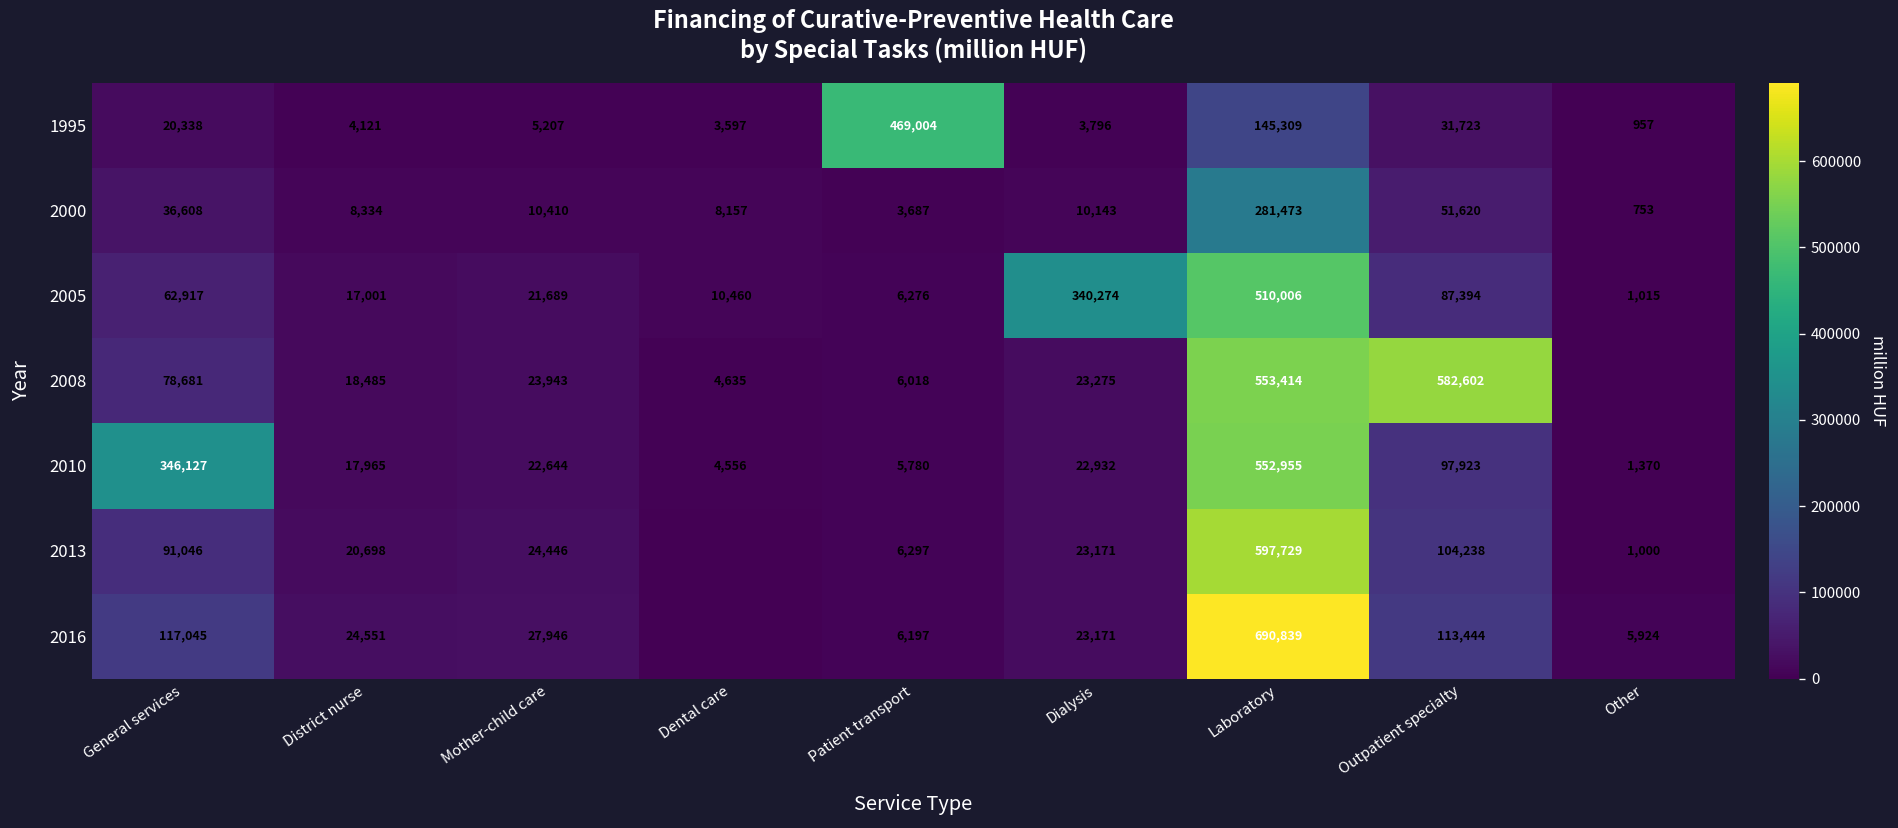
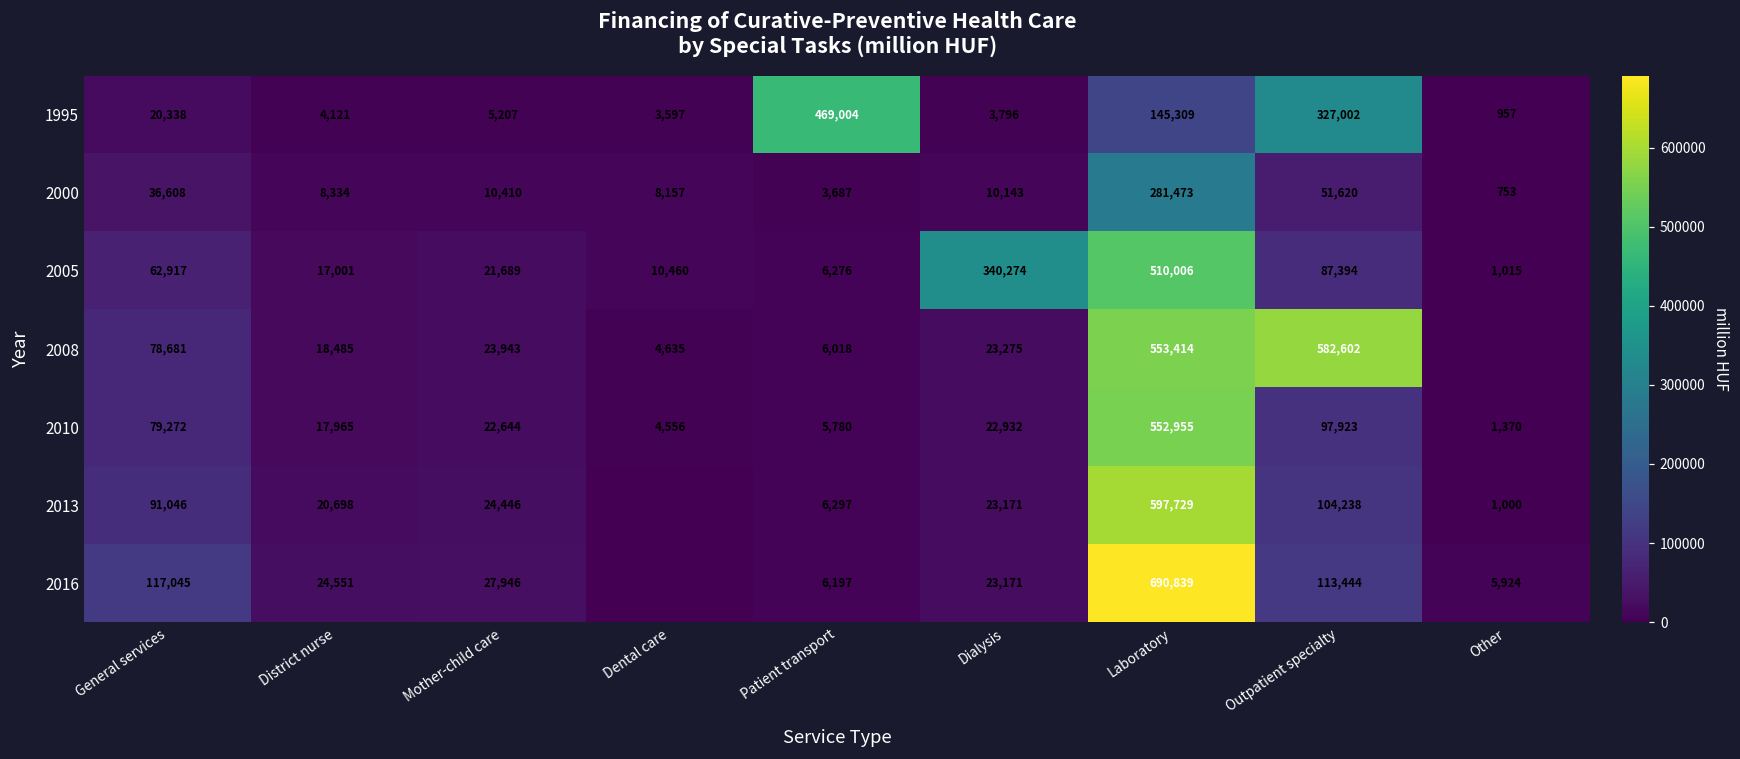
  {
    "1995": {
      "General services": "20,338",
      "District nurse": "4,121",
      "Mother-child care": "5,207",
      "Dental care": "3,597",
      "Patient transport": "469,004",
      "Dialysis": "3,796",
      "Laboratory": "145,309",
-     "Outpatient specialty": "31,723",
+     "Outpatient specialty": "327,002",
      "Other": "957"
    },
    "2000": {
      "General services": "36,608",
      "District nurse": "8,334",
      "Mother-child care": "10,410",
      "Dental care": "8,157",
      "Patient transport": "3,687",
      "Dialysis": "10,143",
      "Laboratory": "281,473",
      "Outpatient specialty": "51,620",
      "Other": "753"
    },
    "2005": {
      "General services": "62,917",
      "District nurse": "17,001",
      "Mother-child care": "21,689",
      "Dental care": "10,460",
      "Patient transport": "6,276",
      "Dialysis": "340,274",
      "Laboratory": "510,006",
      "Outpatient specialty": "87,394",
      "Other": "1,015"
    },
    "2008": {
      "General services": "78,681",
      "District nurse": "18,485",
      "Mother-child care": "23,943",
      "Dental care": "4,635",
      "Patient transport": "6,018",
      "Dialysis": "23,275",
      "Laboratory": "553,414",
      "Outpatient specialty": "582,602"
    },
    "2010": {
-     "General services": "346,127",
+     "General services": "79,272",
      "District nurse": "17,965",
      "Mother-child care": "22,644",
      "Dental care": "4,556",
      "Patient transport": "5,780",
      "Dialysis": "22,932",
      "Laboratory": "552,955",
      "Outpatient specialty": "97,923",
      "Other": "1,370"
    },
    "2013": {
      "General services": "91,046",
      "District nurse": "20,698",
      "Mother-child care": "24,446",
      "Patient transport": "6,297",
      "Dialysis": "23,171",
      "Laboratory": "597,729",
      "Outpatient specialty": "104,238",
      "Other": "1,000"
    },
    "2016": {
      "General services": "117,045",
      "District nurse": "24,551",
      "Mother-child care": "27,946",
      "Patient transport": "6,197",
      "Dialysis": "23,171",
      "Laboratory": "690,839",
      "Outpatient specialty": "113,444",
      "Other": "5,924"
    }
  }
